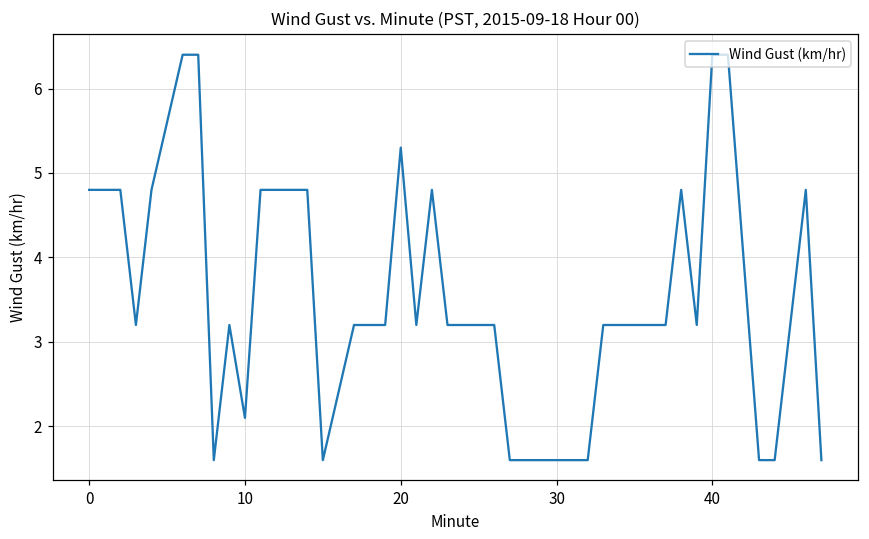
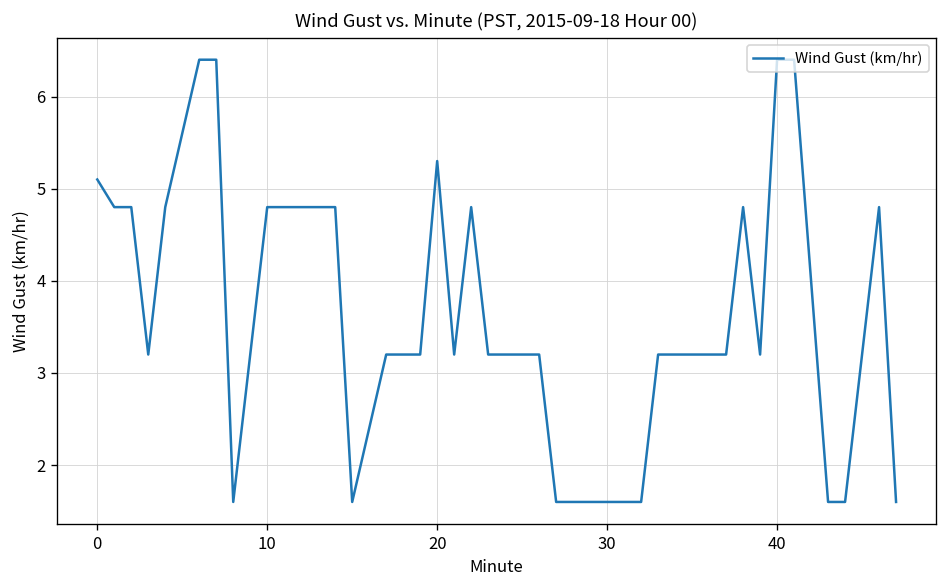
  {
-   "0": 4.8,
-   "10": 2.1,
+   "0": 5.1,
+   "10": 4.8,
    "20": 5.3,
    "30": 1.6
  }
